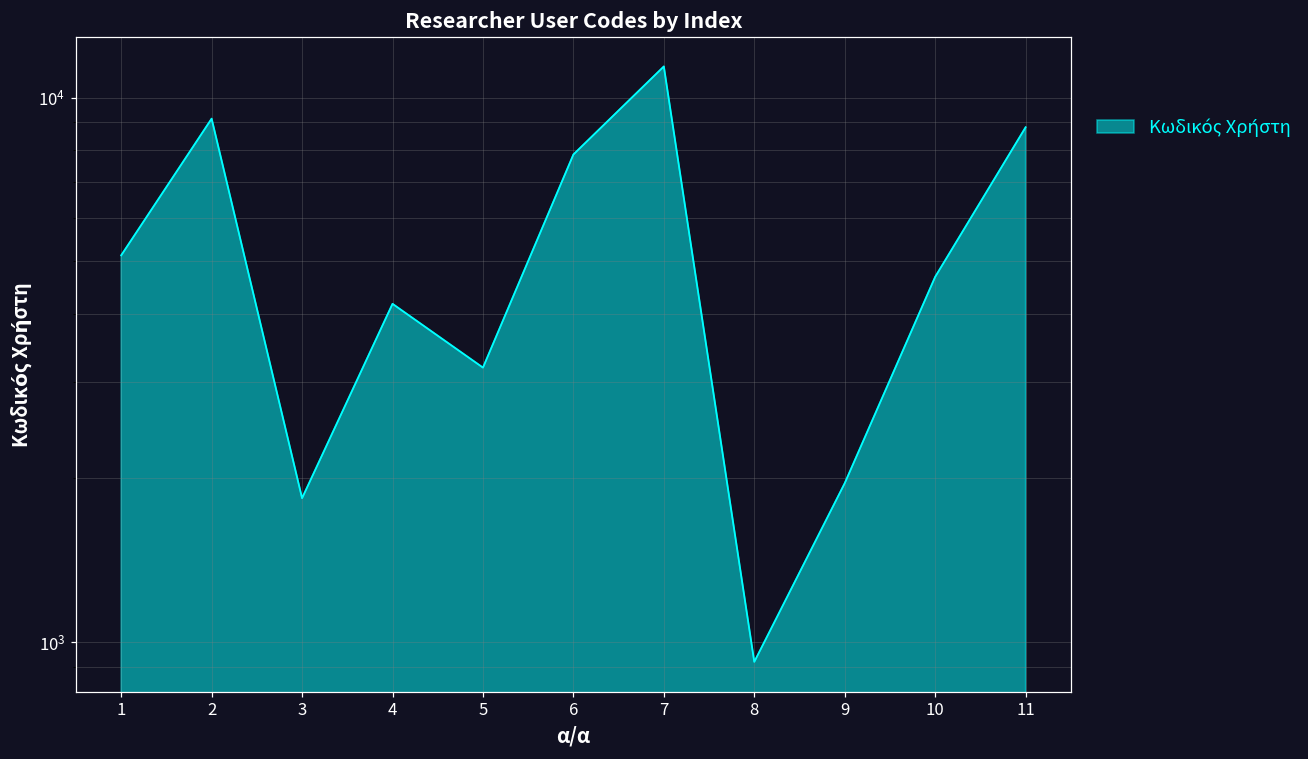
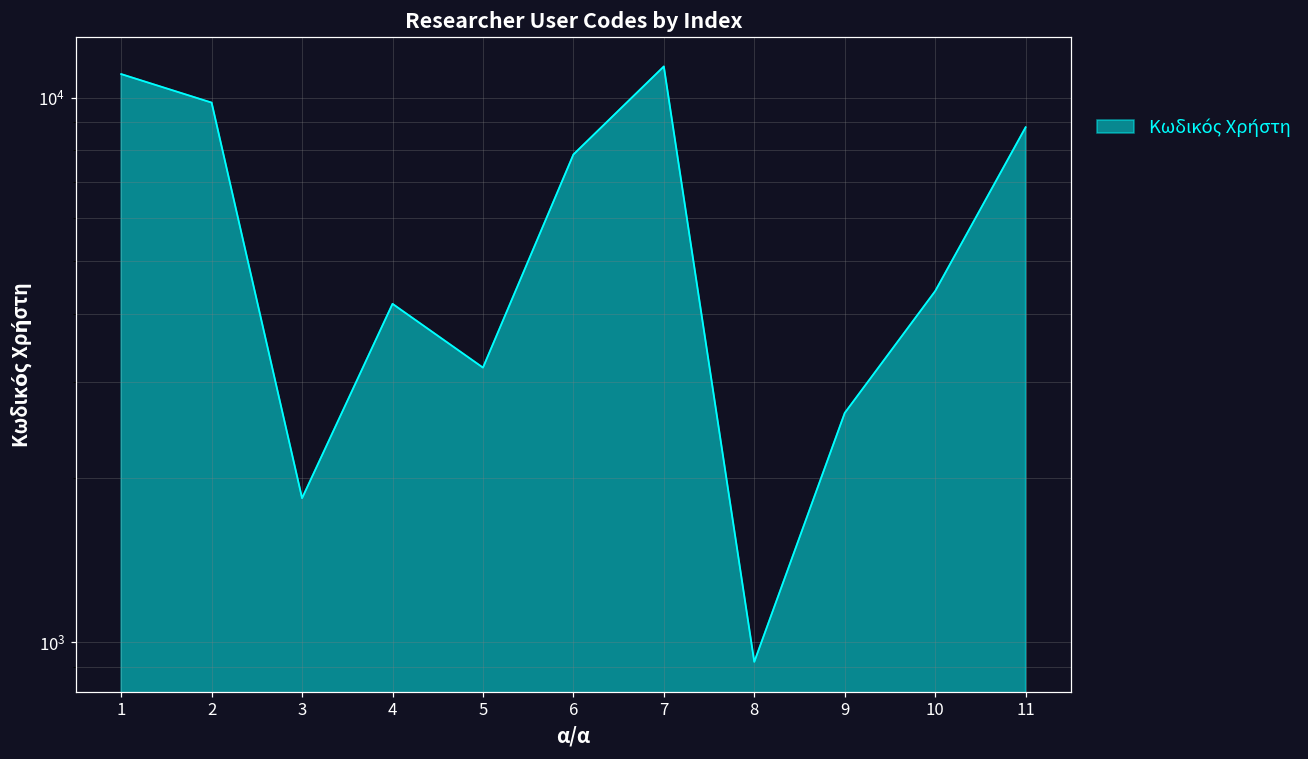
  {
-   "1": 5100,
-   "2": 9100,
+   "1": 11000,
+   "2": 9800,
    "3": 1840,
    "4": 4200,
    "5": 3200,
    "6": 7900,
    "7": 11400,
    "8": 920,
-   "9": 1960,
-   "10": 4700,
+   "9": 2600,
+   "10": 4400,
    "11": 8800
  }
